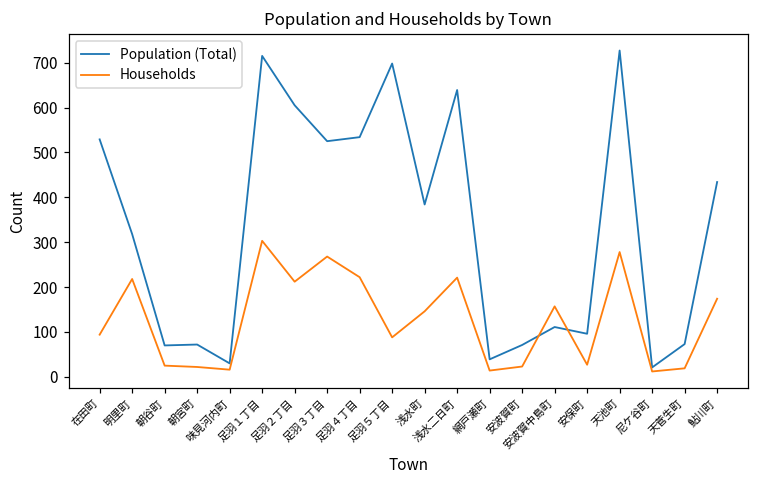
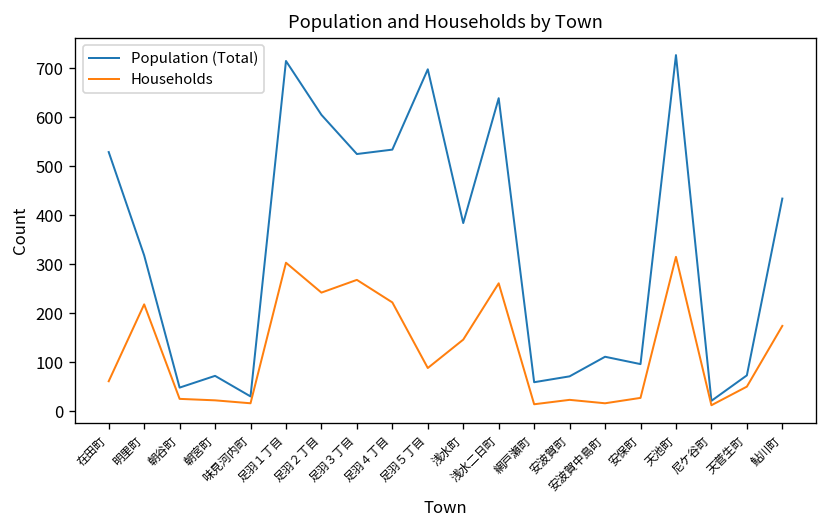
  {
    "Population (Total)": {
      "在田町": 530,
      "明里町": 320,
-     "朝谷町": 70,
+     "朝谷町": 50,
      "朝宮町": 70,
      "味見河内町": 30,
      "足羽１丁目": 720,
      "足羽２丁目": 610,
      "足羽３丁目": 530,
      "足羽４丁目": 530,
      "足羽５丁目": 700,
      "浅水町": 380,
      "浅水二日町": 640,
-     "網戸瀬町": 40,
+     "網戸瀬町": 60,
      "安波賀町": 70,
      "安波賀中島町": 110,
      "安保町": 100,
      "天池町": 730,
      "尼ケ谷町": 20,
      "天菅生町": 70,
      "鮎川町": 430
    },
    "Households": {
-     "在田町": 90,
+     "在田町": 60,
      "明里町": 220,
      "朝谷町": 30,
      "朝宮町": 20,
      "味見河内町": 20,
      "足羽１丁目": 300,
-     "足羽２丁目": 210,
+     "足羽２丁目": 240,
      "足羽３丁目": 270,
      "足羽４丁目": 220,
      "足羽５丁目": 90,
      "浅水町": 150,
-     "浅水二日町": 220,
+     "浅水二日町": 260,
      "網戸瀬町": 10,
      "安波賀町": 20,
-     "安波賀中島町": 160,
+     "安波賀中島町": 20,
      "安保町": 30,
-     "天池町": 280,
+     "天池町": 320,
      "尼ケ谷町": 10,
-     "天菅生町": 20,
+     "天菅生町": 50,
      "鮎川町": 170
    }
  }
